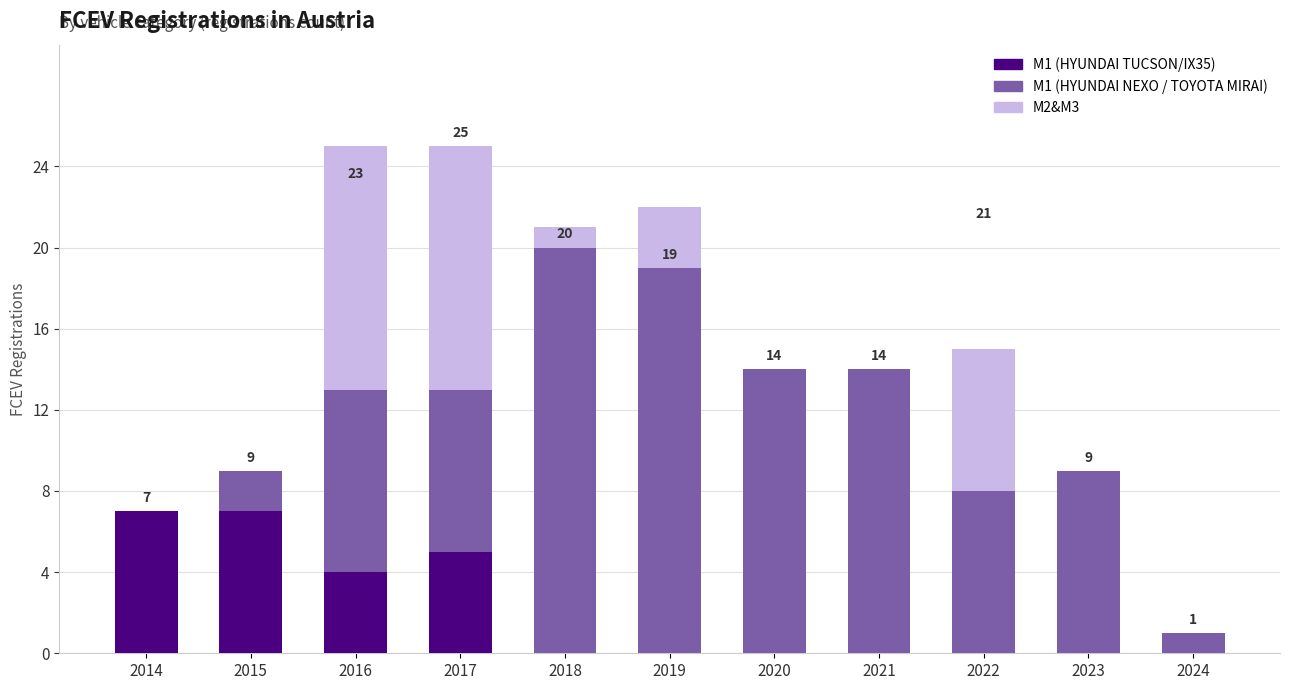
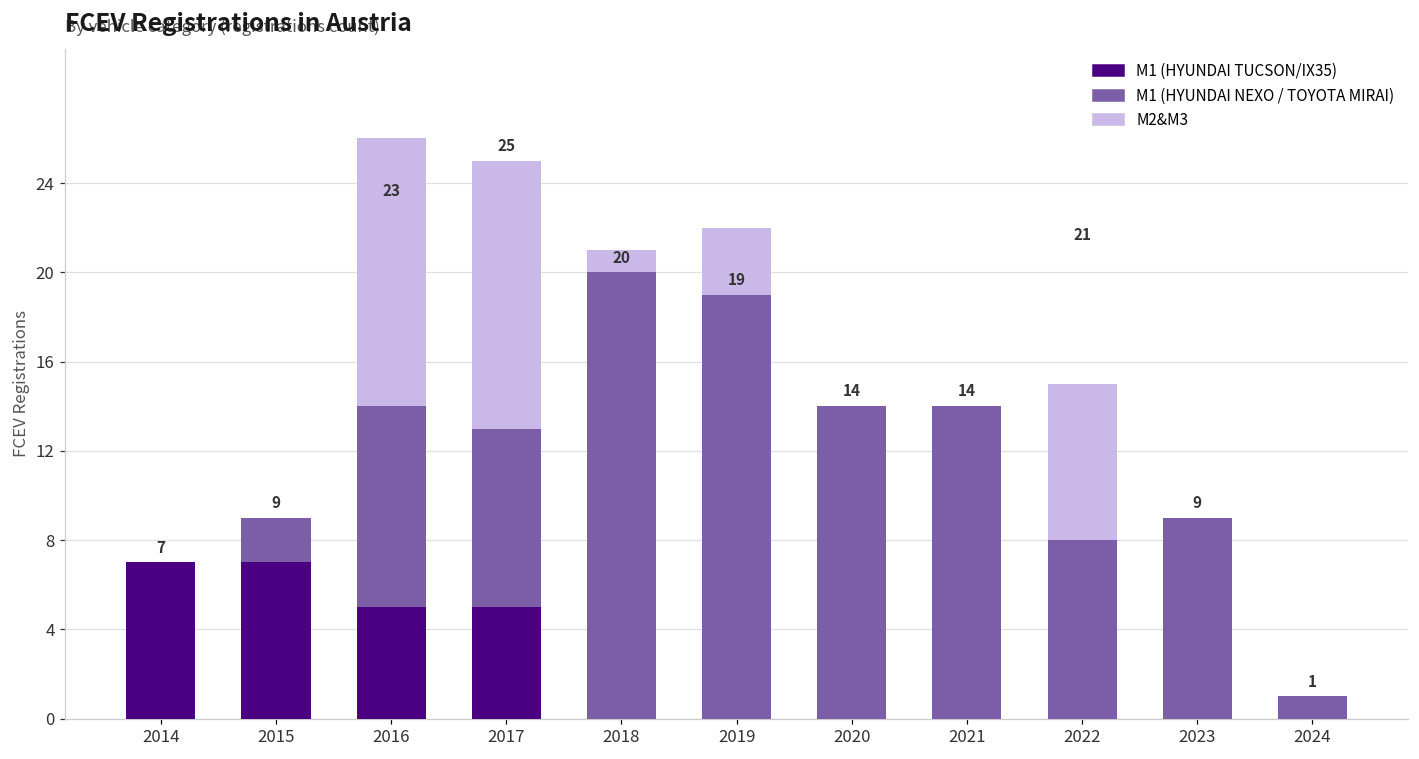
  {
    "M1 (HYUNDAI TUCSON/IX35)": {
      "2015": 7,
-     "2016": 4,
+     "2016": 5,
      "2017": 5,
      "2018": 0,
      "2019": 0,
      "2020": 0,
      "2021": 0,
      "2022": 0,
      "2023": 0,
      "2024": 0
    },
    "M1 (HYUNDAI NEXO / TOYOTA MIRAI)": {
      "2018": 20,
      "2019": 19,
      "2020": 14,
      "2021": 14,
      "2023": 9,
      "2024": 1
    },
    "M2&M3": {
      "2022": 7
    }
  }
